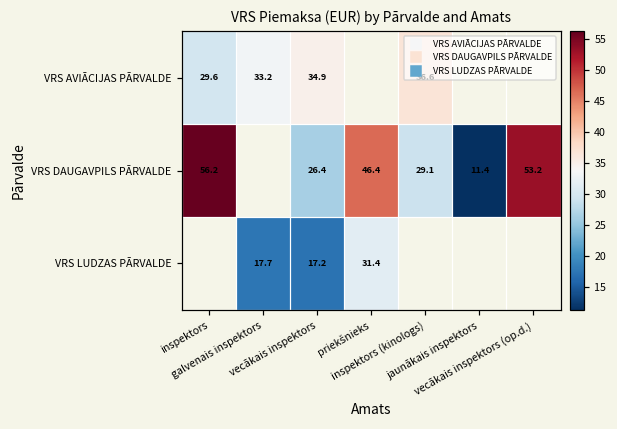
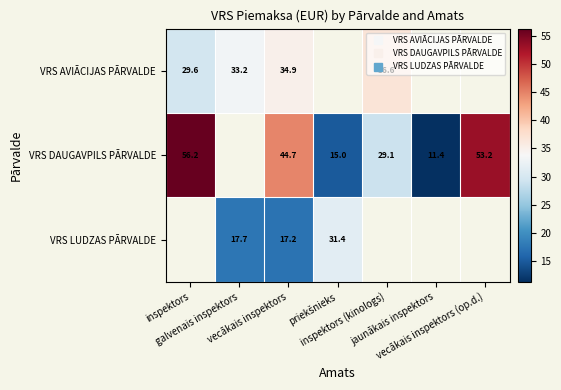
  {
    "VRS AVIĀCIJAS PĀRVALDE": {
      "inspektors": 29.6,
      "galvenais inspektors": 33.2,
      "vecākais inspektors": 34.9
    },
    "VRS DAUGAVPILS PĀRVALDE": {
      "inspektors": 56.2,
-     "vecākais inspektors": 26.4,
-     "priekšnieks": 46.4,
+     "vecākais inspektors": 44.7,
+     "priekšnieks": 15.0,
      "inspektors (kinologs)": 29.1,
      "jaunākais inspektors": 11.4,
      "vecākais inspektors (op.d.)": 53.2
    },
    "VRS LUDZAS PĀRVALDE": {
      "galvenais inspektors": 17.7,
      "vecākais inspektors": 17.2,
      "priekšnieks": 31.4
    }
  }
